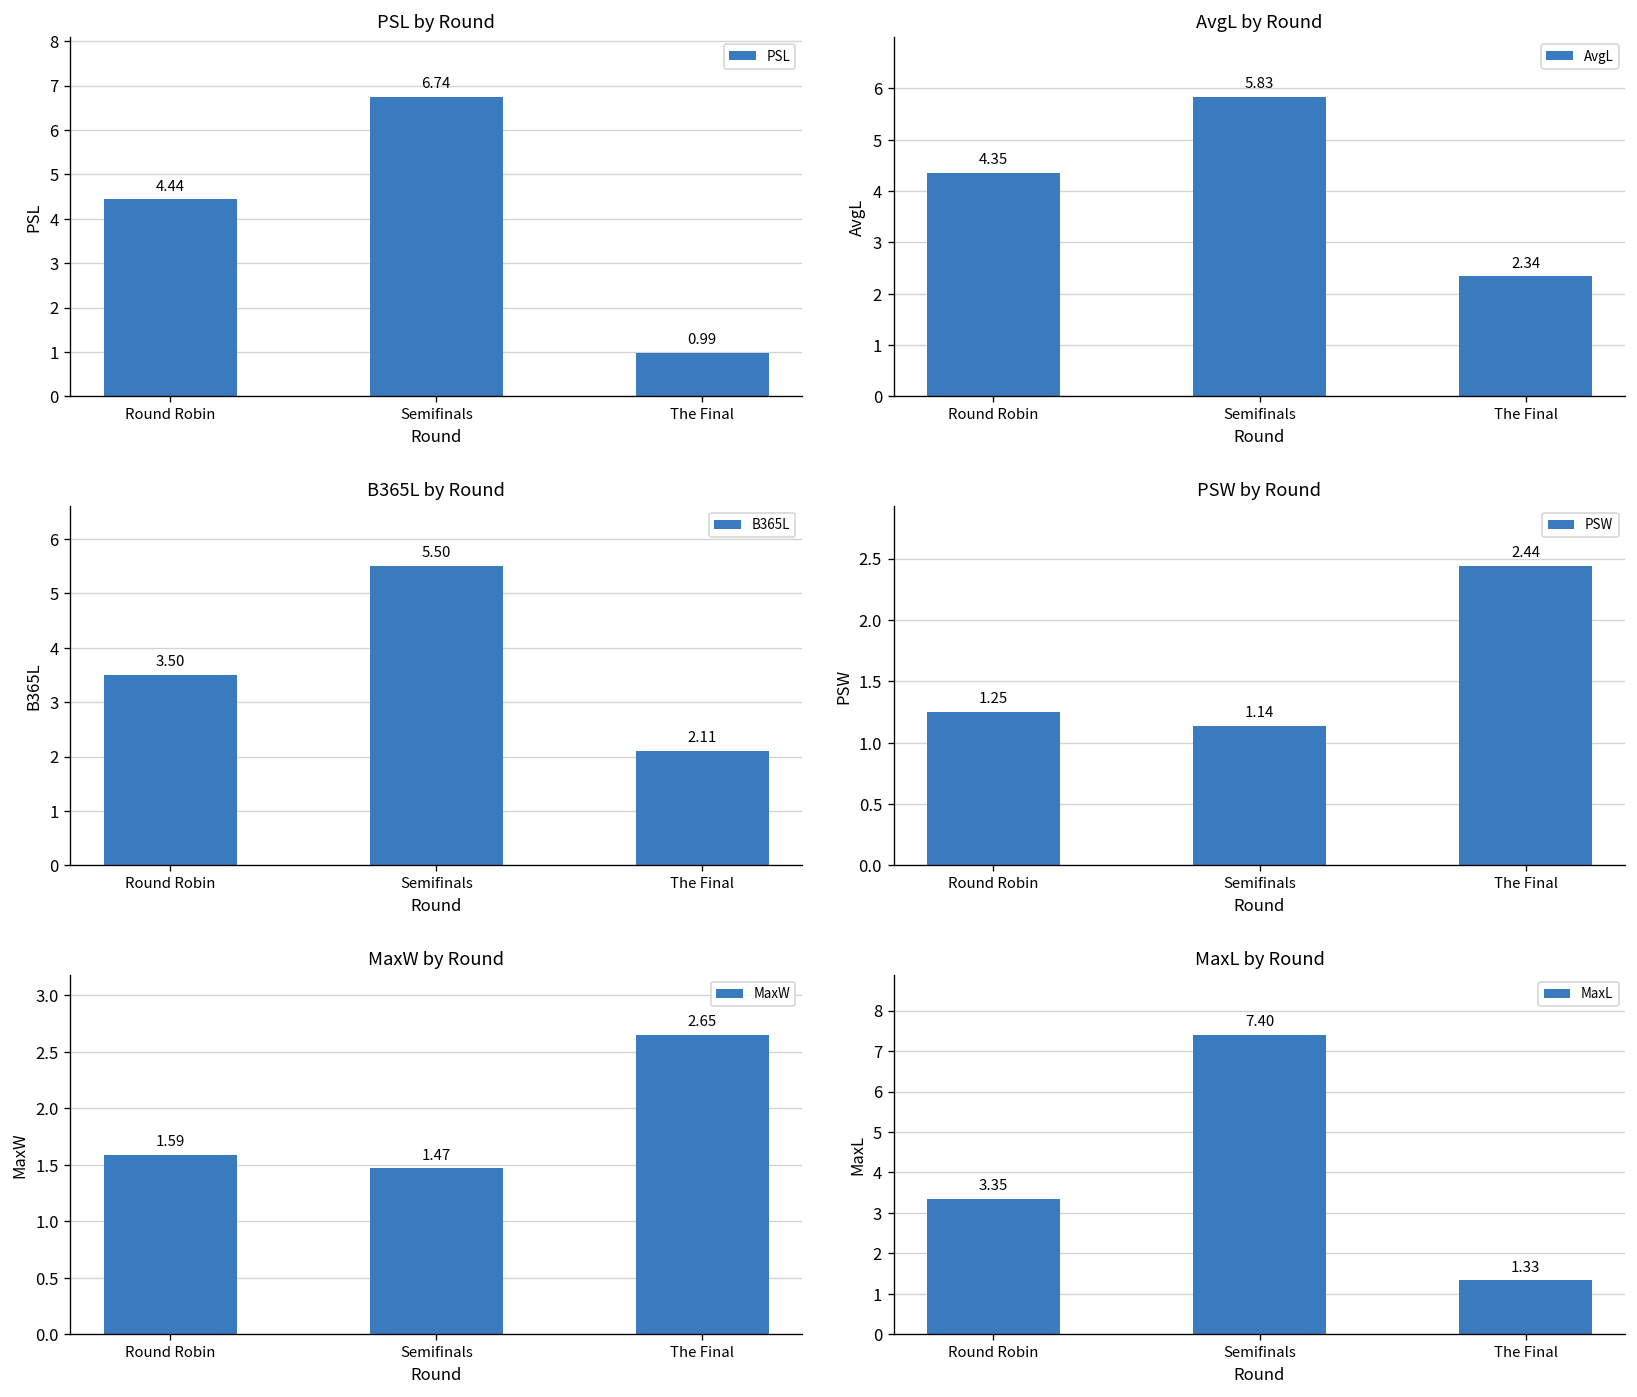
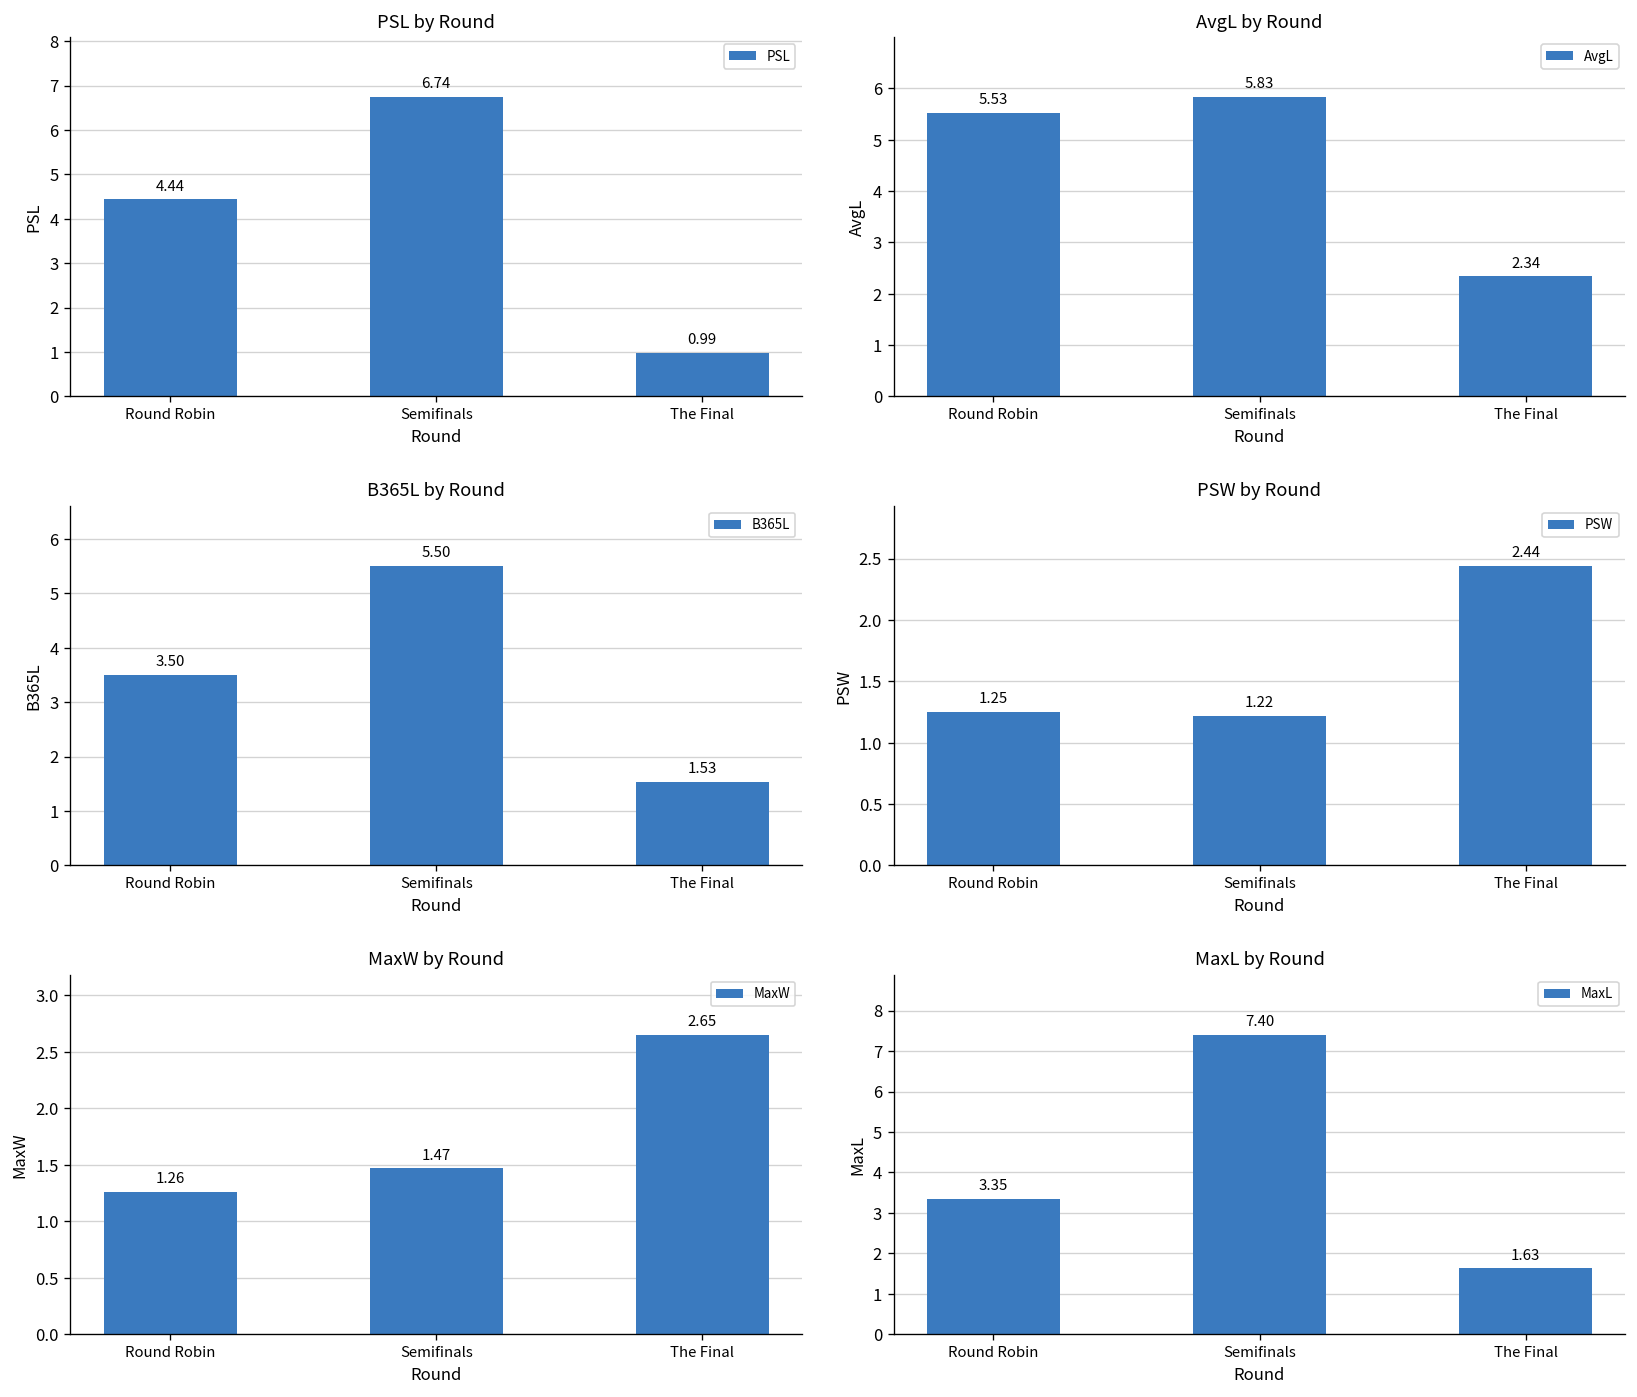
  {
    "PSL by Round": {
      "Round Robin": 4.44,
      "Semifinals": 6.74,
      "The Final": 0.99
    },
    "AvgL by Round": {
-     "Round Robin": 4.35,
+     "Round Robin": 5.53,
      "Semifinals": 5.83,
      "The Final": 2.34
    },
    "B365L by Round": {
      "Round Robin": 3.50,
      "Semifinals": 5.50,
-     "The Final": 2.11
+     "The Final": 1.53
    },
    "PSW by Round": {
      "Round Robin": 1.25,
-     "Semifinals": 1.14,
+     "Semifinals": 1.22,
      "The Final": 2.44
    },
    "MaxW by Round": {
-     "Round Robin": 1.59,
+     "Round Robin": 1.26,
      "Semifinals": 1.47,
      "The Final": 2.65
    },
    "MaxL by Round": {
      "Round Robin": 3.35,
      "Semifinals": 7.40,
-     "The Final": 1.33
+     "The Final": 1.63
    }
  }
